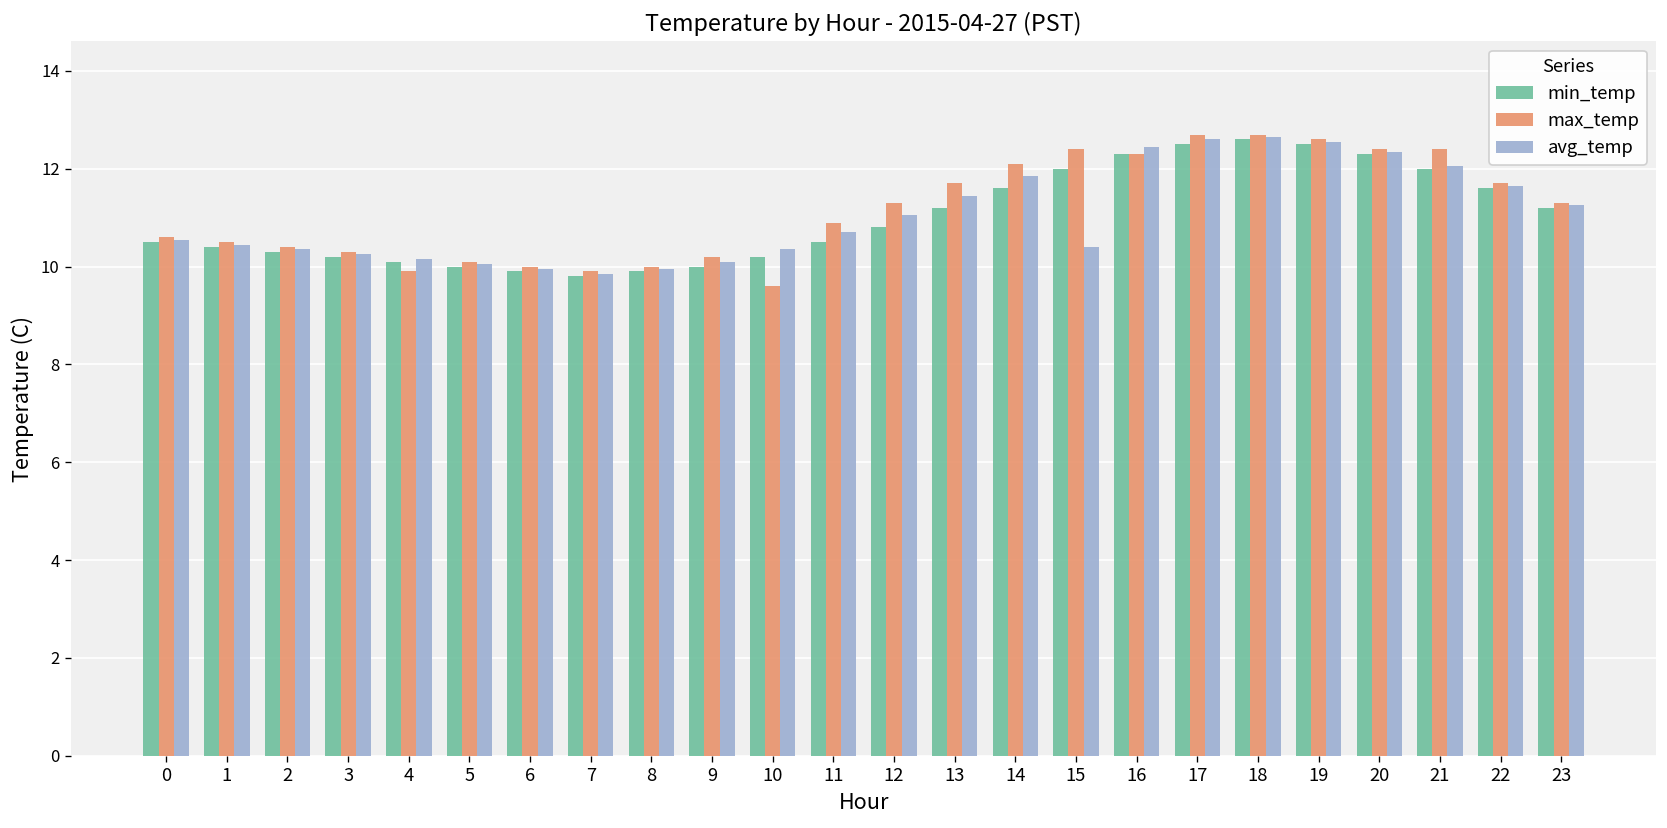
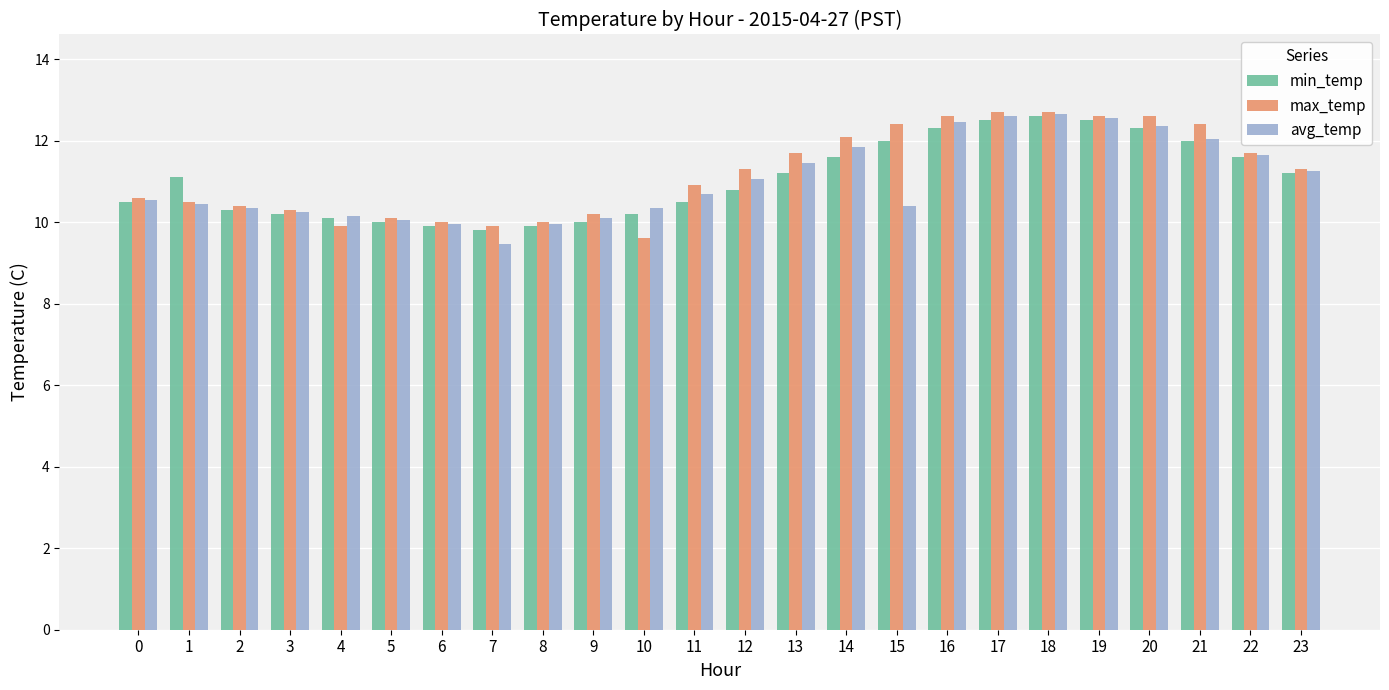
  {
    "min_temp": {
      "0": 10.5,
-     "1": 10.4,
+     "1": 11.1,
      "2": 10.3,
      "3": 10.2,
      "4": 10.1,
      "5": 10.0,
      "6": 9.9,
      "7": 9.8,
      "8": 9.9,
      "9": 10.0,
      "10": 10.2,
      "11": 10.5,
      "12": 10.8,
      "13": 11.2,
      "14": 11.6,
      "15": 12.0,
      "16": 12.3,
      "17": 12.5,
      "18": 12.6,
      "19": 12.5,
      "20": 12.3,
      "21": 12.0,
      "22": 11.6,
      "23": 11.2
    },
    "max_temp": {
      "0": 10.6,
      "1": 10.5,
      "2": 10.4,
      "3": 10.3,
      "4": 9.9,
      "5": 10.1,
      "6": 10.0,
      "7": 9.9,
      "8": 10.0,
      "9": 10.2,
      "10": 9.6,
      "11": 10.9,
      "12": 11.3,
      "13": 11.7,
      "14": 12.1,
      "15": 12.4,
-     "16": 12.3,
+     "16": 12.6,
      "17": 12.7,
      "18": 12.7,
      "19": 12.6,
-     "20": 12.4,
+     "20": 12.6,
      "21": 12.4,
      "22": 11.7,
      "23": 11.3
    },
    "avg_temp": {
      "0": 10.6,
      "1": 10.5,
      "2": 10.4,
      "3": 10.3,
      "4": 10.2,
      "5": 10.1,
      "6": 10.0,
-     "7": 9.9,
+     "7": 9.5,
      "8": 10.0,
      "9": 10.1,
      "10": 10.4,
      "11": 10.7,
      "12": 11.1,
      "13": 11.5,
      "14": 11.9,
      "15": 10.4,
      "16": 12.5,
      "17": 12.6,
      "18": 12.7,
      "19": 12.6,
      "20": 12.4,
      "21": 12.1,
      "22": 11.7,
      "23": 11.3
    }
  }
